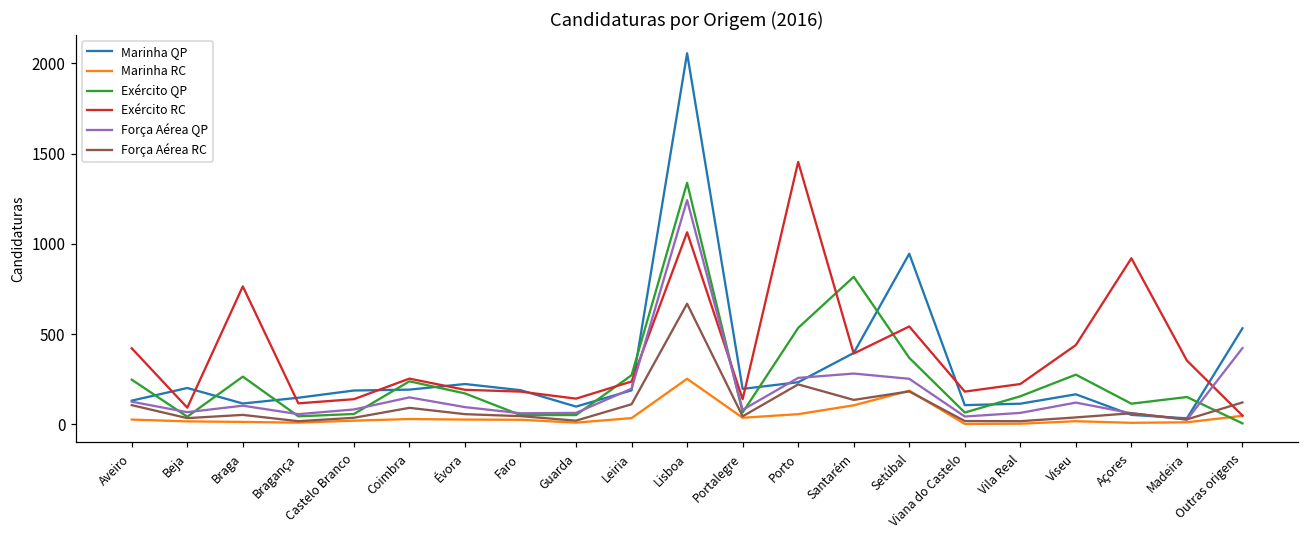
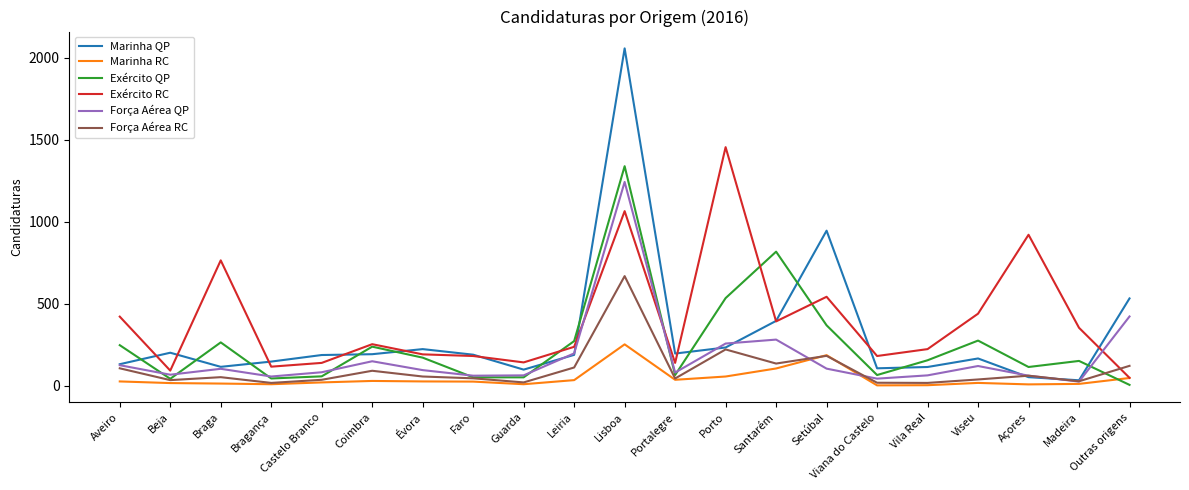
  {
    "Marinha QP": {
      "Beja": 200,
      "Bragança": 150,
      "Castelo Branco": 190,
      "Coimbra": 190,
      "Évora": 220,
      "Guarda": 100,
      "Lisboa": 2060,
      "Portalegre": 200,
      "Setúbal": 950,
      "Viana do Castelo": 110,
      "Vila Real": 110,
      "Viseu": 170,
      "Outras origens": 530
    },
    "Marinha RC": {
      "Aveiro": 30,
      "Beja": 20,
      "Braga": 10,
      "Castelo Branco": 20,
      "Coimbra": 30,
      "Évora": 30,
      "Faro": 30,
      "Leiria": 30,
      "Lisboa": 250,
      "Porto": 60,
      "Santarém": 110,
      "Viana do Castelo": 0,
      "Viseu": 20,
      "Açores": 10
    },
    "Exército QP": {
      "Aveiro": 250,
      "Braga": 260,
      "Castelo Branco": 60,
      "Évora": 170,
      "Leiria": 270,
      "Lisboa": 1340,
      "Porto": 530,
      "Santarém": 820,
      "Setúbal": 370,
      "Viana do Castelo": 70,
      "Vila Real": 160,
      "Viseu": 280,
      "Açores": 110,
      "Madeira": 150,
      "Outras origens": 10
    },
    "Exército RC": {
      "Aveiro": 420,
      "Beja": 90,
      "Braga": 760,
      "Bragança": 120,
      "Castelo Branco": 140,
      "Évora": 190,
      "Guarda": 140,
      "Leiria": 240,
      "Lisboa": 1060,
      "Portalegre": 140,
      "Porto": 1450,
      "Setúbal": 540,
      "Viana do Castelo": 180,
      "Vila Real": 220,
      "Viseu": 440,
      "Açores": 920,
      "Madeira": 350
    },
    "Força Aérea QP": {
      "Beja": 70,
      "Castelo Branco": 80,
      "Coimbra": 150,
      "Évora": 100,
      "Lisboa": 1240,
      "Porto": 260,
      "Santarém": 280,
-     "Setúbal": 250,
+     "Setúbal": 100,
      "Viana do Castelo": 40,
      "Vila Real": 60,
      "Viseu": 120,
      "Outras origens": 420
    },
    "Força Aérea RC": {
      "Aveiro": 110,
      "Braga": 50,
      "Castelo Branco": 40,
      "Coimbra": 90,
      "Évora": 60,
      "Leiria": 110,
      "Lisboa": 670,
      "Santarém": 140,
      "Viana do Castelo": 20,
      "Viseu": 40,
      "Outras origens": 120
    }
  }
